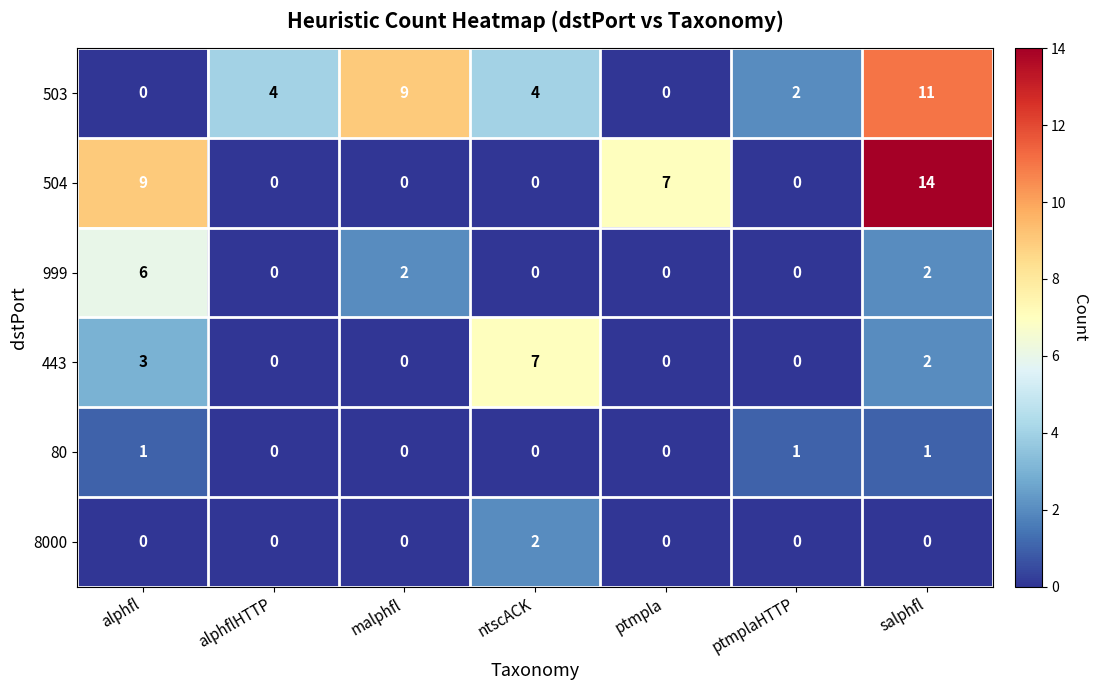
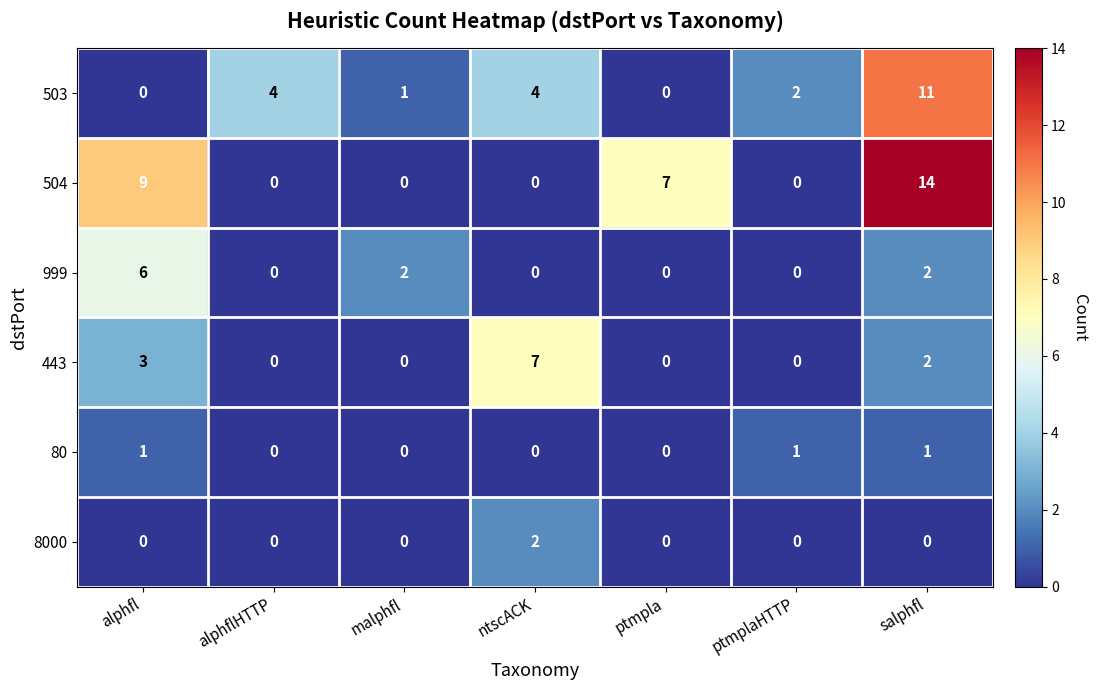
  {
    "503": {
      "alphfl": 0,
      "alphflHTTP": 4,
-     "malphfl": 9,
+     "malphfl": 1,
      "ntscACK": 4,
      "ptmpla": 0,
      "ptmplaHTTP": 2,
      "salphfl": 11
    },
    "504": {
      "alphfl": 9,
      "alphflHTTP": 0,
      "malphfl": 0,
      "ntscACK": 0,
      "ptmpla": 7,
      "ptmplaHTTP": 0,
      "salphfl": 14
    },
    "999": {
      "alphfl": 6,
      "alphflHTTP": 0,
      "malphfl": 2,
      "ntscACK": 0,
      "ptmpla": 0,
      "ptmplaHTTP": 0,
      "salphfl": 2
    },
    "443": {
      "alphfl": 3,
      "alphflHTTP": 0,
      "malphfl": 0,
      "ntscACK": 7,
      "ptmpla": 0,
      "ptmplaHTTP": 0,
      "salphfl": 2
    },
    "80": {
      "alphfl": 1,
      "alphflHTTP": 0,
      "malphfl": 0,
      "ntscACK": 0,
      "ptmpla": 0,
      "ptmplaHTTP": 1,
      "salphfl": 1
    },
    "8000": {
      "alphfl": 0,
      "alphflHTTP": 0,
      "malphfl": 0,
      "ntscACK": 2,
      "ptmpla": 0,
      "ptmplaHTTP": 0,
      "salphfl": 0
    }
  }
